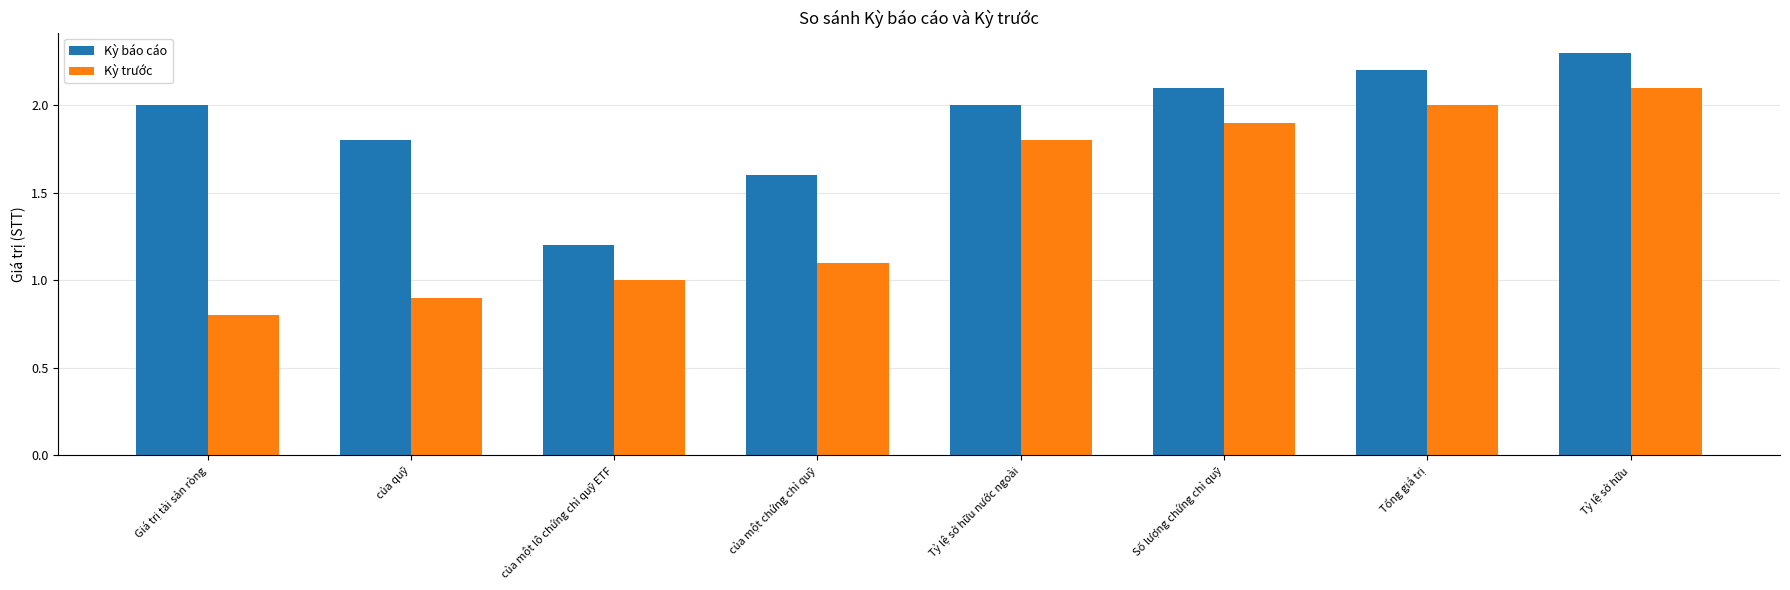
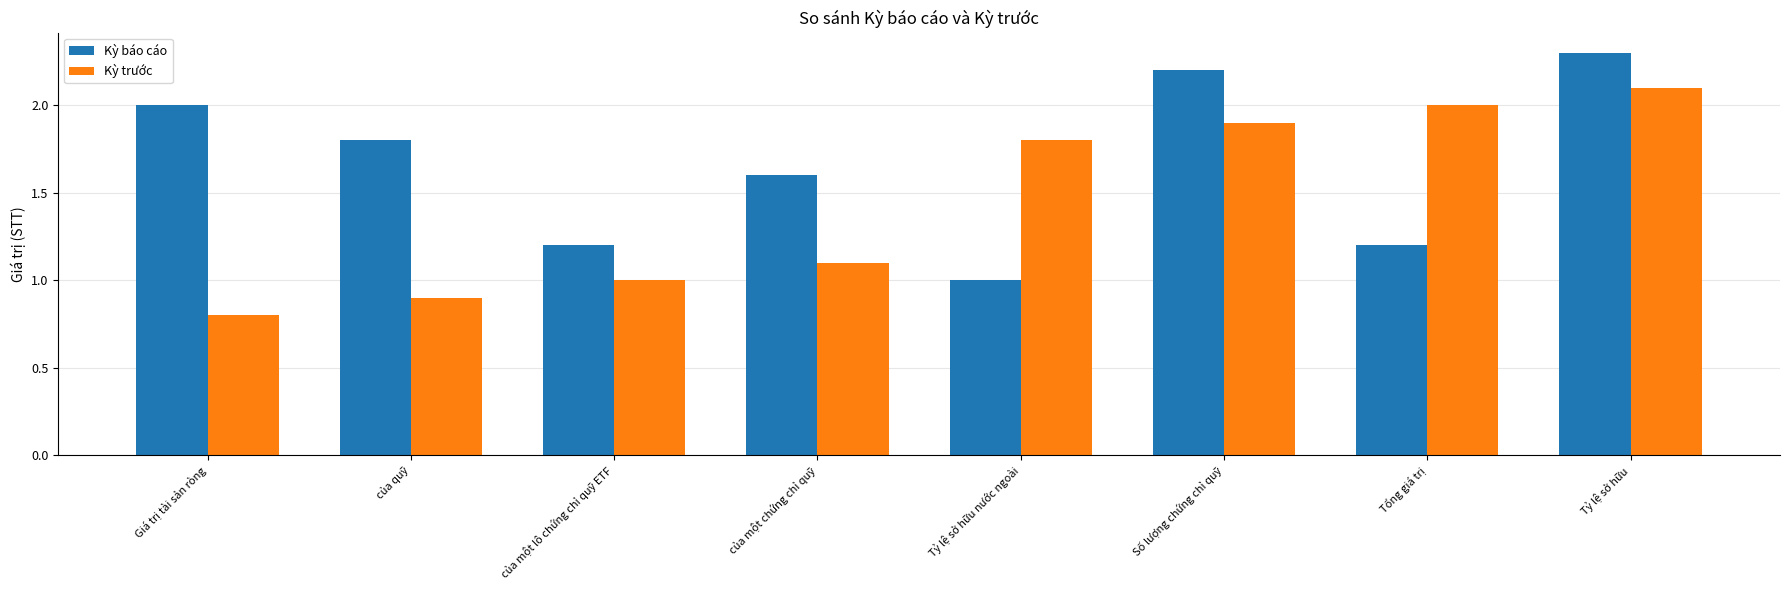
  {
    "Kỳ báo cáo": {
      "Giá trị tài sản ròng": 2.0,
      "của quỹ": 1.8,
      "của một lô chứng chỉ quỹ ETF": 1.2,
      "của một chứng chỉ quỹ": 1.6,
-     "Tỷ lệ sở hữu nước ngoài": 2,
-     "Số lượng chứng chỉ quỹ": 2.1,
-     "Tổng giá trị": 2.2,
+     "Tỷ lệ sở hữu nước ngoài": 1,
+     "Số lượng chứng chỉ quỹ": 2.2,
+     "Tổng giá trị": 1.2,
      "Tỷ lệ sở hữu": 2.3
    },
    "Kỳ trước": {
      "Giá trị tài sản ròng": 0.8,
      "của quỹ": 0.9,
      "của một lô chứng chỉ quỹ ETF": 1.0,
      "của một chứng chỉ quỹ": 1.1,
      "Tỷ lệ sở hữu nước ngoài": 1.8,
      "Số lượng chứng chỉ quỹ": 1.9,
      "Tổng giá trị": 2.0,
      "Tỷ lệ sở hữu": 2.1
    }
  }
